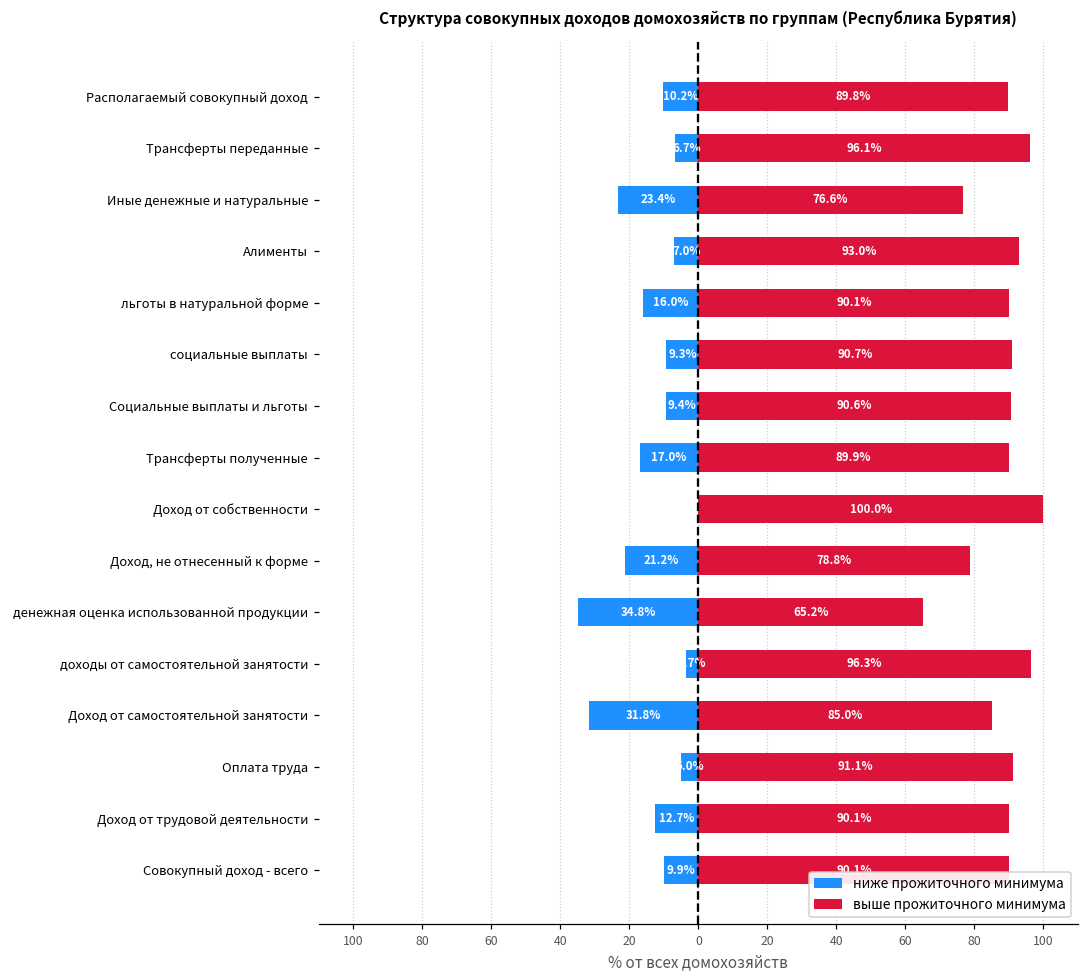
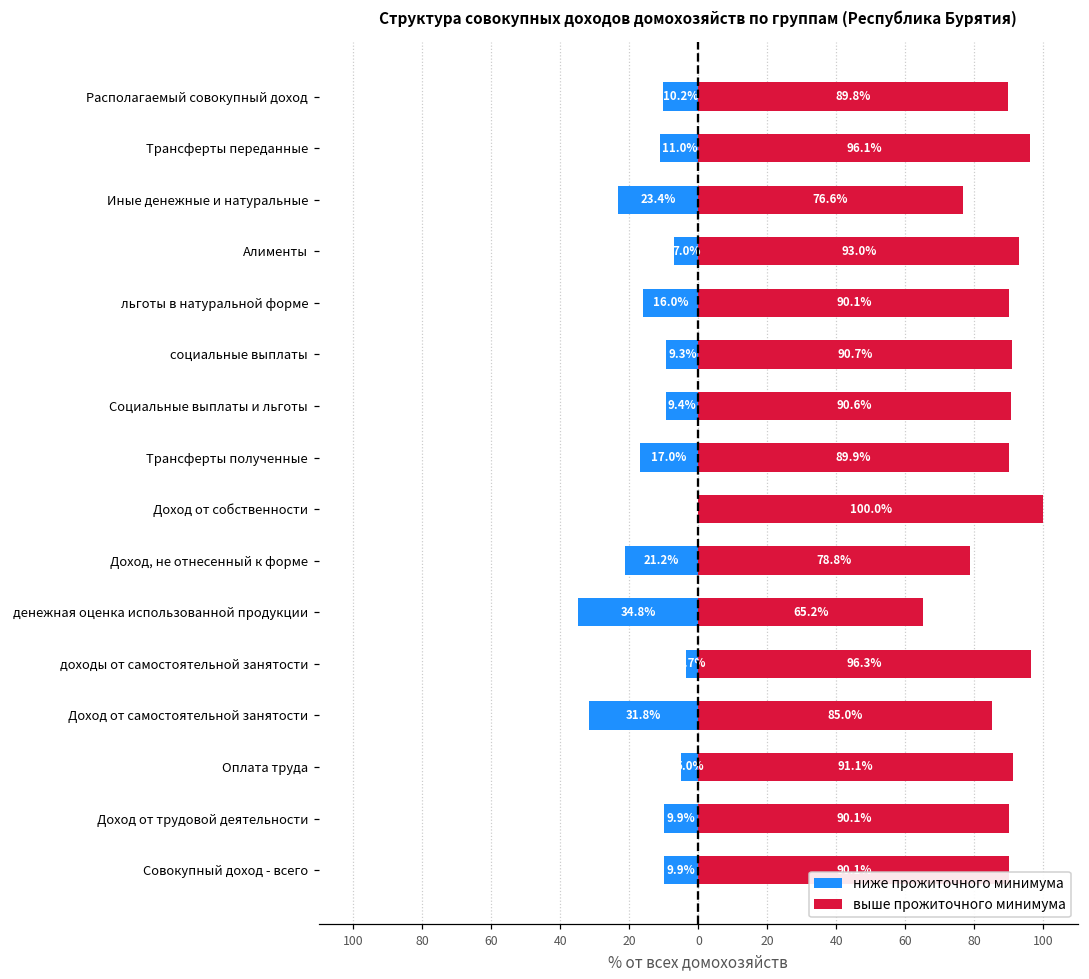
  {
    "ниже прожиточного минимума": {
-     "Трансферты переданные": "6.7%",
-     "Доход от трудовой деятельности": "12.7%"
+     "Трансферты переданные": "11.0%",
+     "Доход от трудовой деятельности": "9.9%"
    },
    "выше прожиточного минимума": {
      "Располагаемый совокупный доход": "89.8%",
      "Трансферты переданные": "96.1%",
      "Иные денежные и натуральные": "76.6%",
      "Алименты": "93.0%",
      "льготы в натуральной форме": "90.1%",
      "социальные выплаты": "90.7%",
      "Социальные выплаты и льготы": "90.6%",
      "Трансферты полученные": "89.9%",
      "Доход от собственности": "100.0%",
      "Доход, не отнесенный к форме": "78.8%",
      "денежная оценка использованной продукции": "65.2%",
      "доходы от самостоятельной занятости": "96.3%",
      "Доход от самостоятельной занятости": "85.0%",
      "Оплата труда": "91.1%",
      "Доход от трудовой деятельности": "90.1%"
    }
  }
